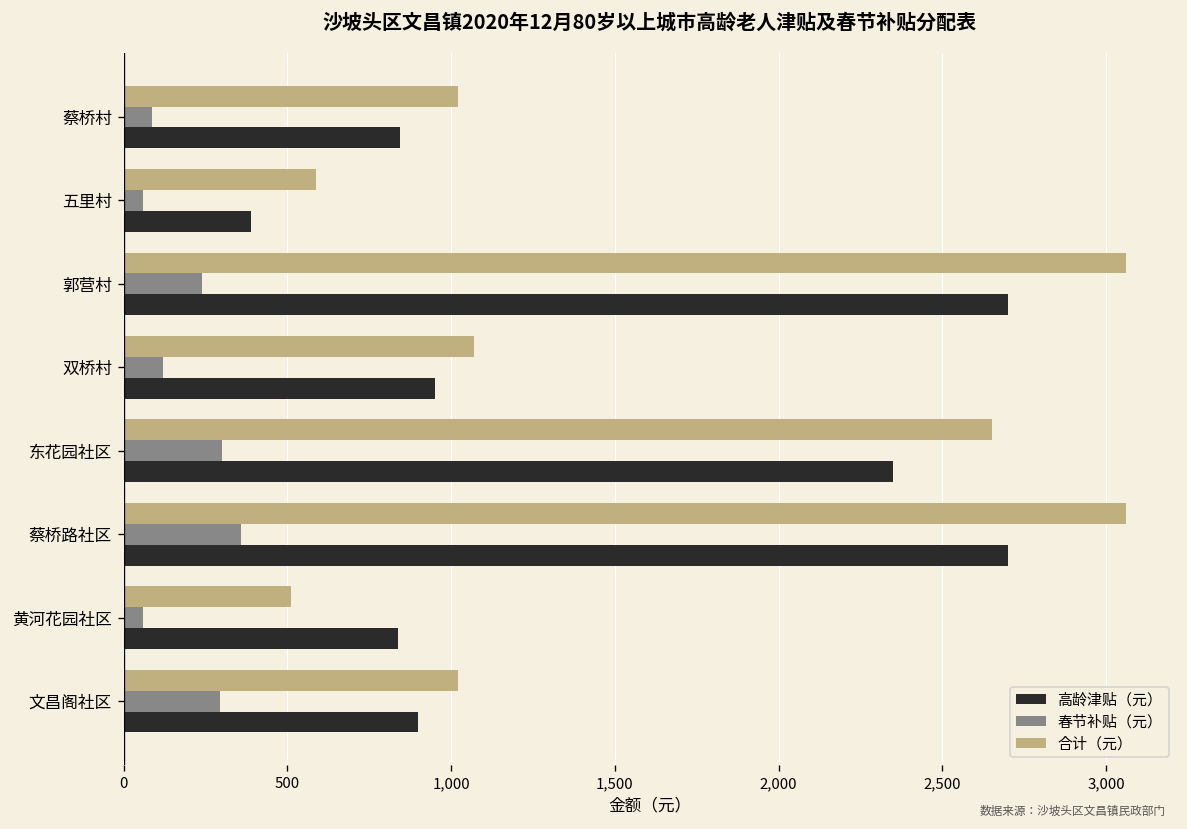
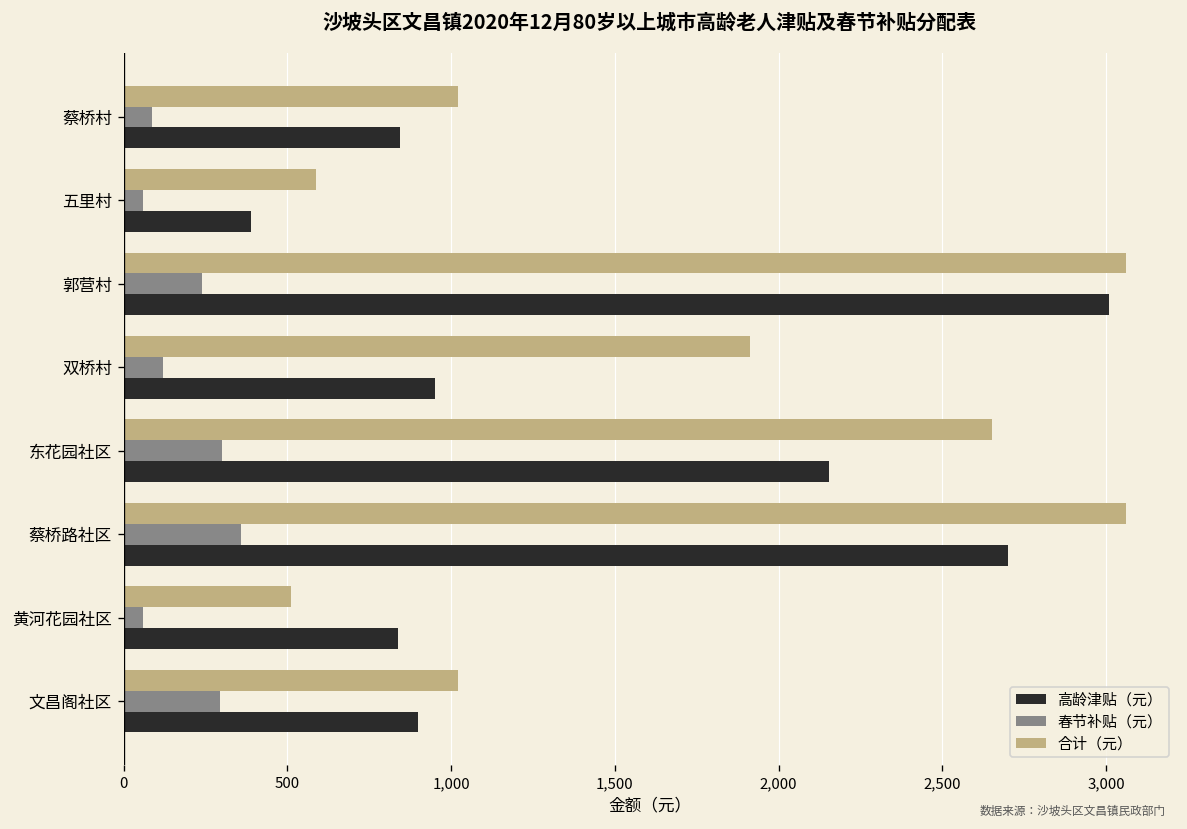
  {
    "高龄津贴（元）": {
      "蔡桥村": "840",
      "五里村": "390",
-     "郭营村": "2,700",
+     "郭营村": "3,010",
      "双桥村": "950",
-     "东花园社区": "2,350",
+     "东花园社区": "2,160",
      "蔡桥路社区": "2,700",
      "黄河花园社区": "840",
      "文昌阁社区": "900"
    },
    "春节补贴（元）": {
      "蔡桥村": "90",
      "五里村": "60",
      "郭营村": "240",
      "双桥村": "120",
      "东花园社区": "300",
      "蔡桥路社区": "360",
      "黄河花园社区": "60",
      "文昌阁社区": "300"
    },
    "合计（元）": {
      "蔡桥村": "1,020",
      "五里村": "590",
      "郭营村": "3,060",
-     "双桥村": "1,070",
+     "双桥村": "1,910",
      "东花园社区": "2,650",
      "蔡桥路社区": "3,060",
      "黄河花园社区": "510",
      "文昌阁社区": "1,020"
    }
  }
